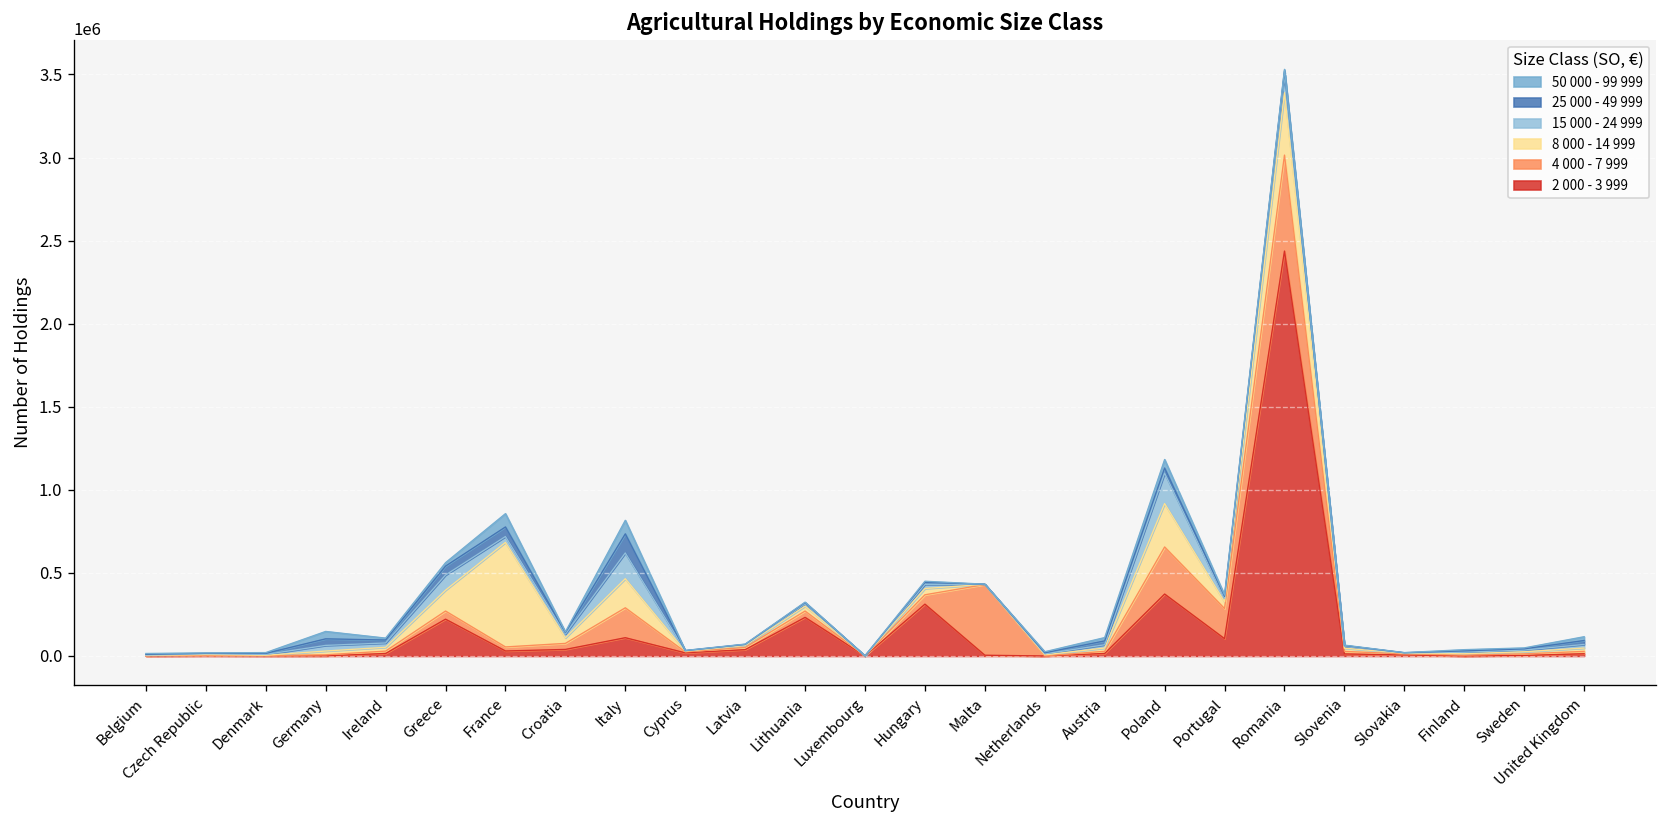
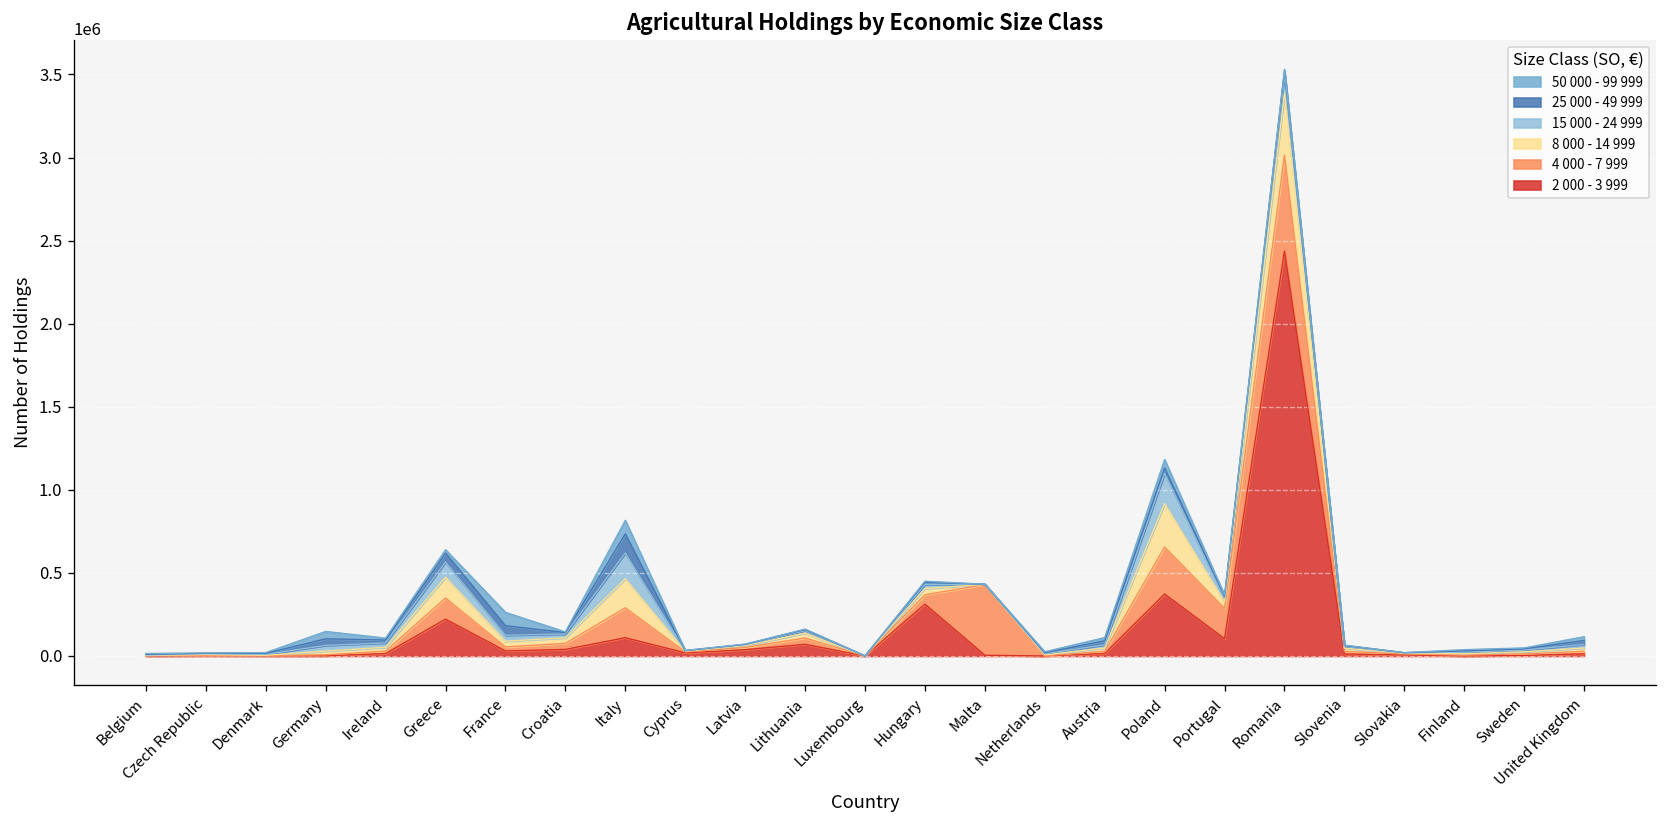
  {
    "2 000 - 3 999": {
      "Greece": 220000,
      "France": 30000,
      "Croatia": 40000,
      "Italy": 110000,
-     "Lithuania": 230000,
+     "Lithuania": 70000,
      "Hungary": 310000,
      "Malta": 0,
      "Poland": 370000,
      "Portugal": 100000,
      "Romania": 2440000
    },
    "4 000 - 7 999": {
-     "Greece": 50000,
+     "Greece": 130000,
      "France": 20000,
      "Croatia": 40000,
      "Italy": 180000,
      "Lithuania": 40000,
      "Hungary": 60000,
      "Poland": 280000,
      "Portugal": 180000,
      "Romania": 580000
    },
    "8 000 - 14 999": {
      "Germany": 20000,
      "Ireland": 20000,
      "Greece": 130000,
-     "France": 630000,
+     "France": 30000,
      "Croatia": 30000,
      "Italy": 180000,
      "Hungary": 40000,
      "Austria": 20000,
      "Poland": 260000,
      "Portugal": 40000,
      "Romania": 380000,
      "United Kingdom": 20000
    },
    "25 000 - 49 999": {
      "Germany": 40000,
      "Greece": 50000,
      "France": 60000,
      "Italy": 120000,
      "Austria": 20000,
      "Poland": 30000,
      "United Kingdom": 20000
    }
  }
